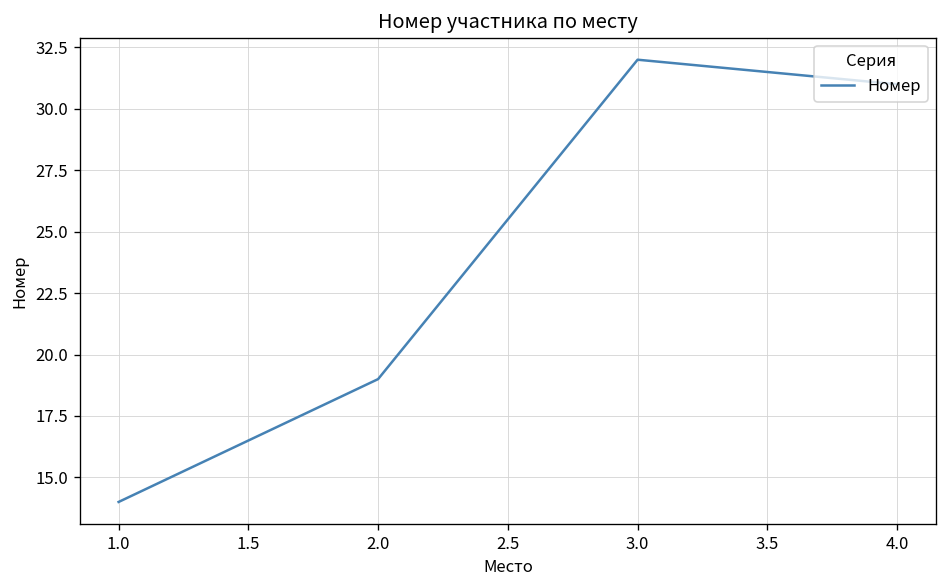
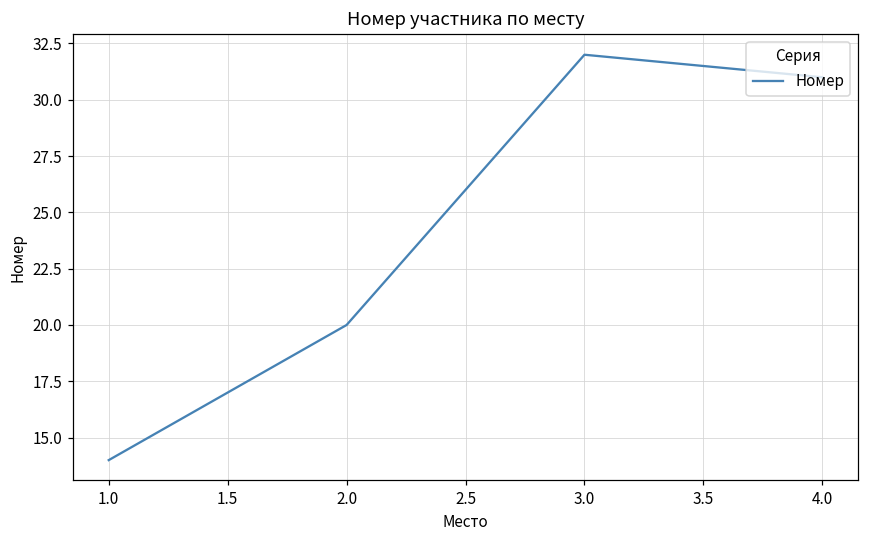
  {
    "1.0": 14,
-   "2.0": 19,
+   "2.0": 20,
    "3.0": 32
  }
